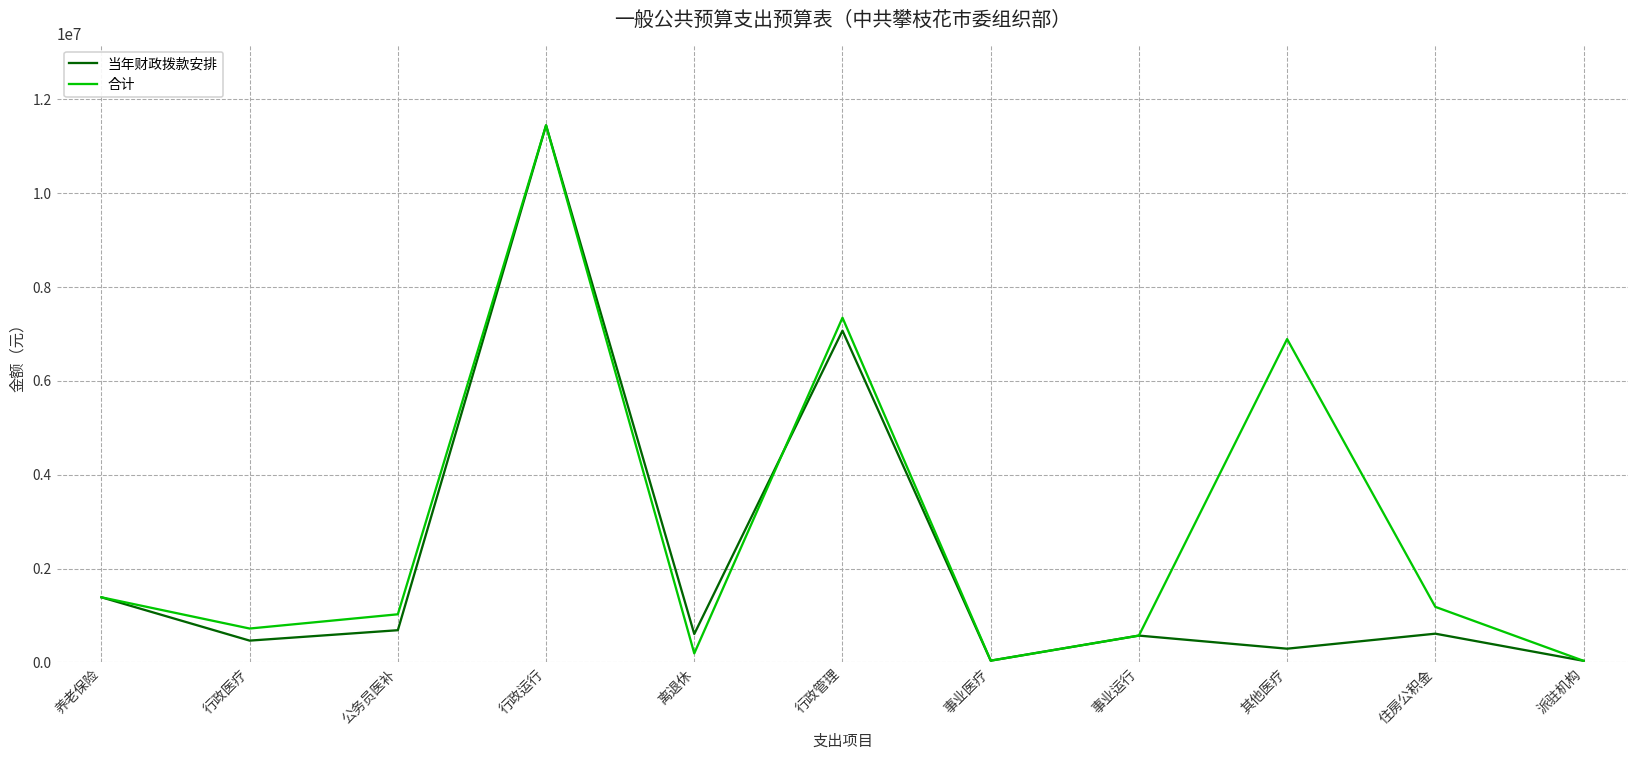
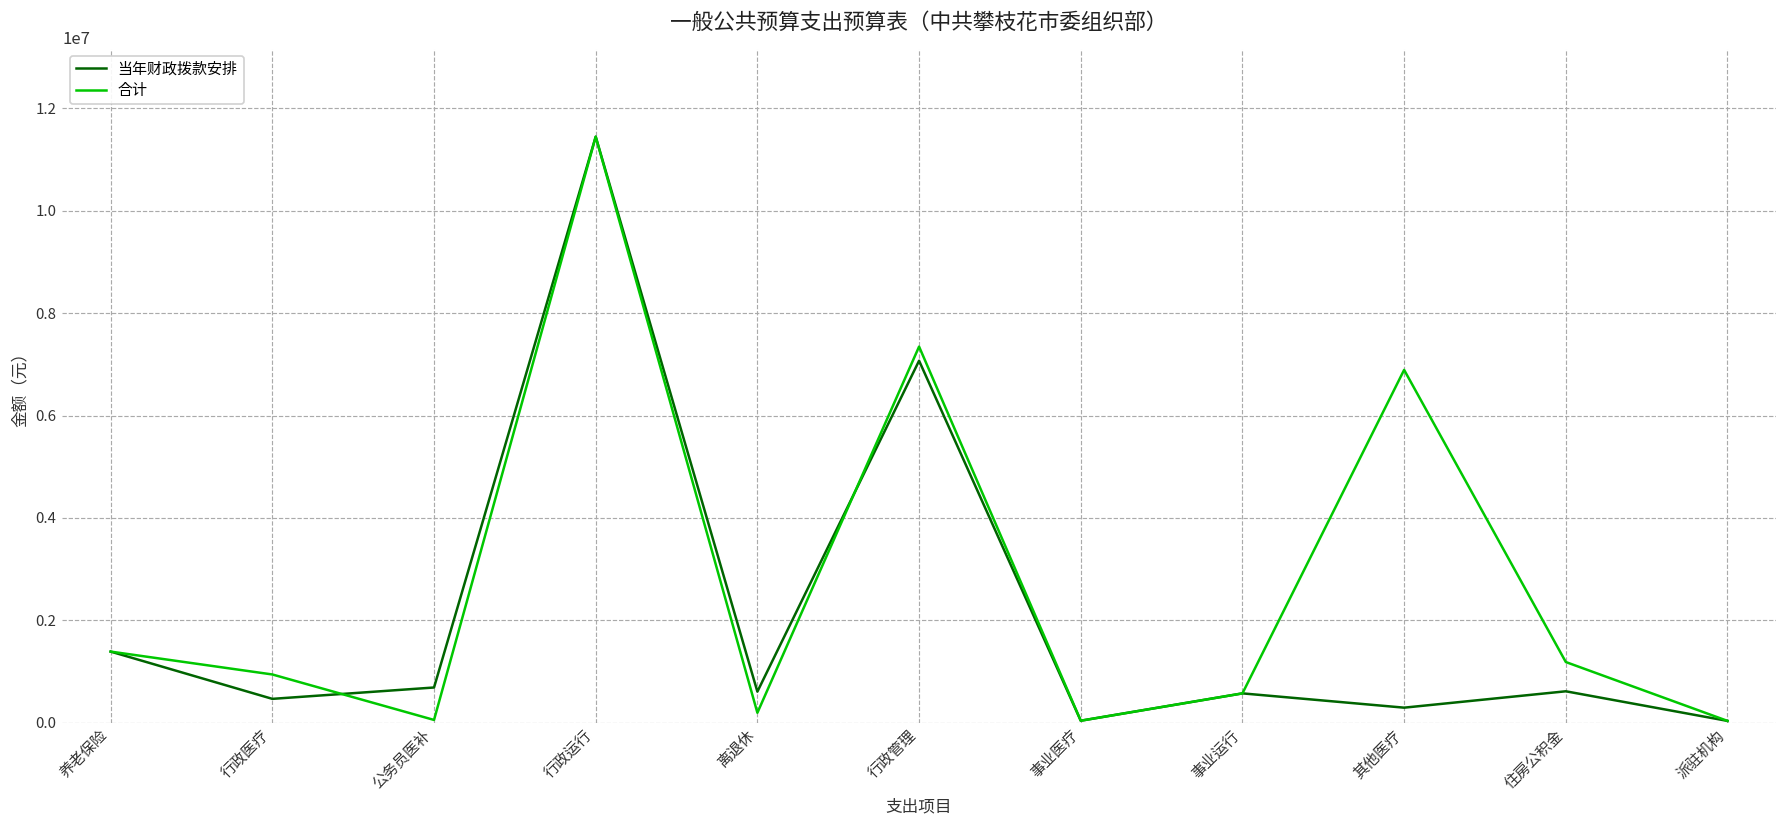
  {
    "当年财政拨款安排": {
      "行政医疗": 500000,
      "公务员医补": 700000,
      "离退休": 600000,
      "行政管理": 7100000,
      "其他医疗": 300000,
      "住房公积金": 600000
    },
    "合计": {
-     "行政医疗": 700000,
-     "公务员医补": 1000000,
+     "行政医疗": 900000,
+     "公务员医补": 100000,
      "离退休": 200000,
      "行政管理": 7300000,
      "其他医疗": 6900000,
      "住房公积金": 1200000
    }
  }
